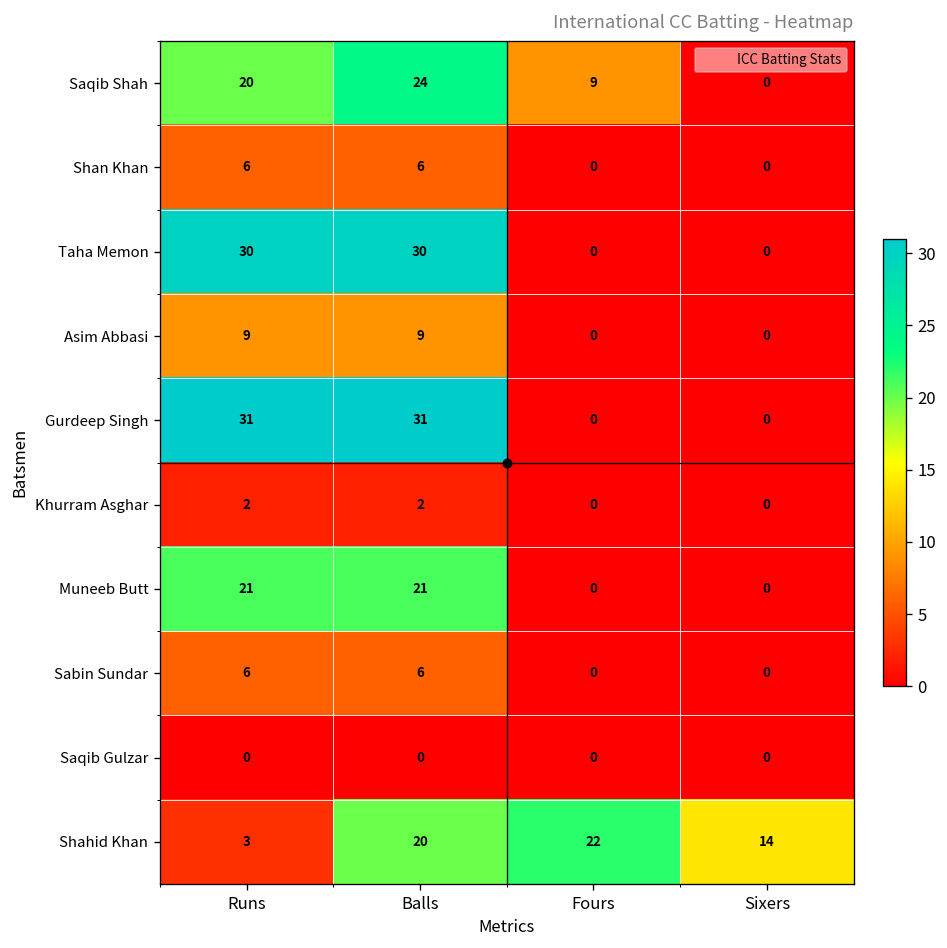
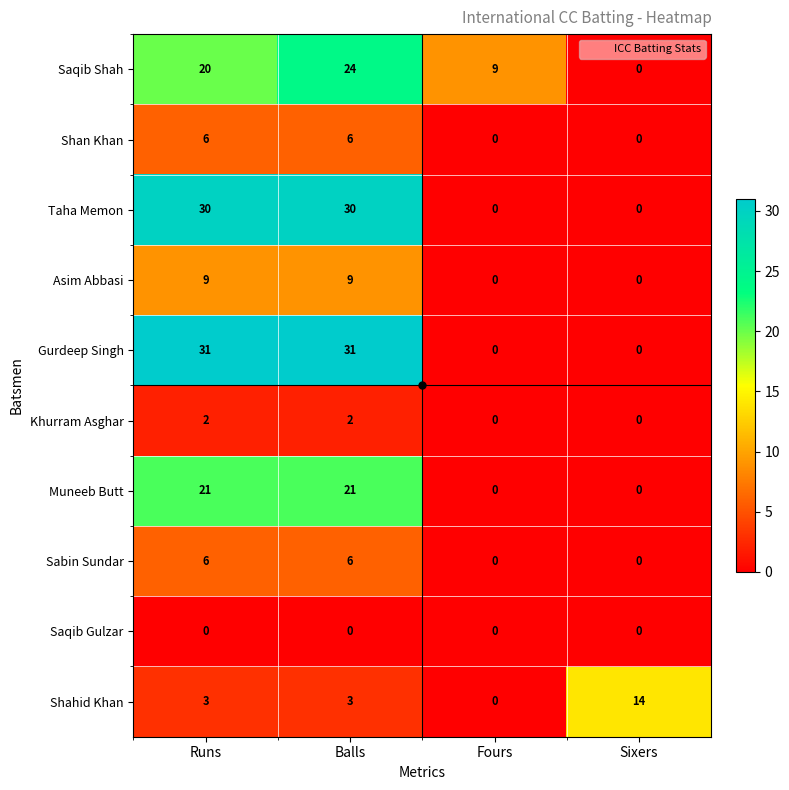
  {
    "Saqib Shah": {
      "Runs": 20,
      "Balls": 24,
      "Fours": 9,
      "Sixers": 0
    },
    "Shan Khan": {
      "Runs": 6,
      "Balls": 6,
      "Fours": 0,
      "Sixers": 0
    },
    "Taha Memon": {
      "Runs": 30,
      "Balls": 30,
      "Fours": 0,
      "Sixers": 0
    },
    "Asim Abbasi": {
      "Runs": 9,
      "Balls": 9,
      "Fours": 0,
      "Sixers": 0
    },
    "Gurdeep Singh": {
      "Runs": 31,
      "Balls": 31,
      "Fours": 0,
      "Sixers": 0
    },
    "Khurram Asghar": {
      "Runs": 2,
      "Balls": 2,
      "Fours": 0,
      "Sixers": 0
    },
    "Muneeb Butt": {
      "Runs": 21,
      "Balls": 21,
      "Fours": 0,
      "Sixers": 0
    },
    "Sabin Sundar": {
      "Runs": 6,
      "Balls": 6,
      "Fours": 0,
      "Sixers": 0
    },
    "Saqib Gulzar": {
      "Runs": 0,
      "Balls": 0,
      "Fours": 0,
      "Sixers": 0
    },
    "Shahid Khan": {
      "Runs": 3,
-     "Balls": 20,
-     "Fours": 22,
+     "Balls": 3,
+     "Fours": 0,
      "Sixers": 14
    }
  }
